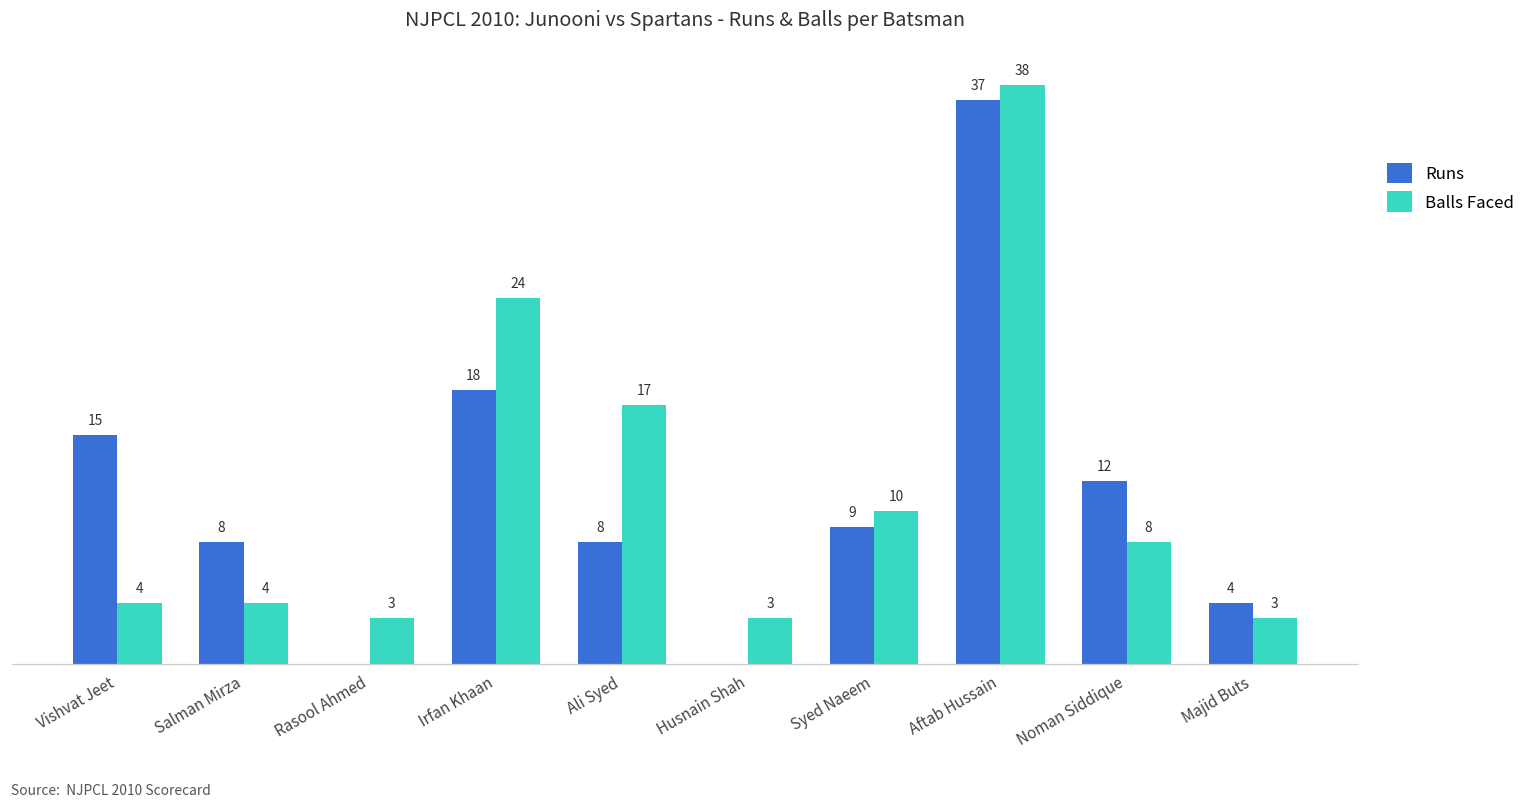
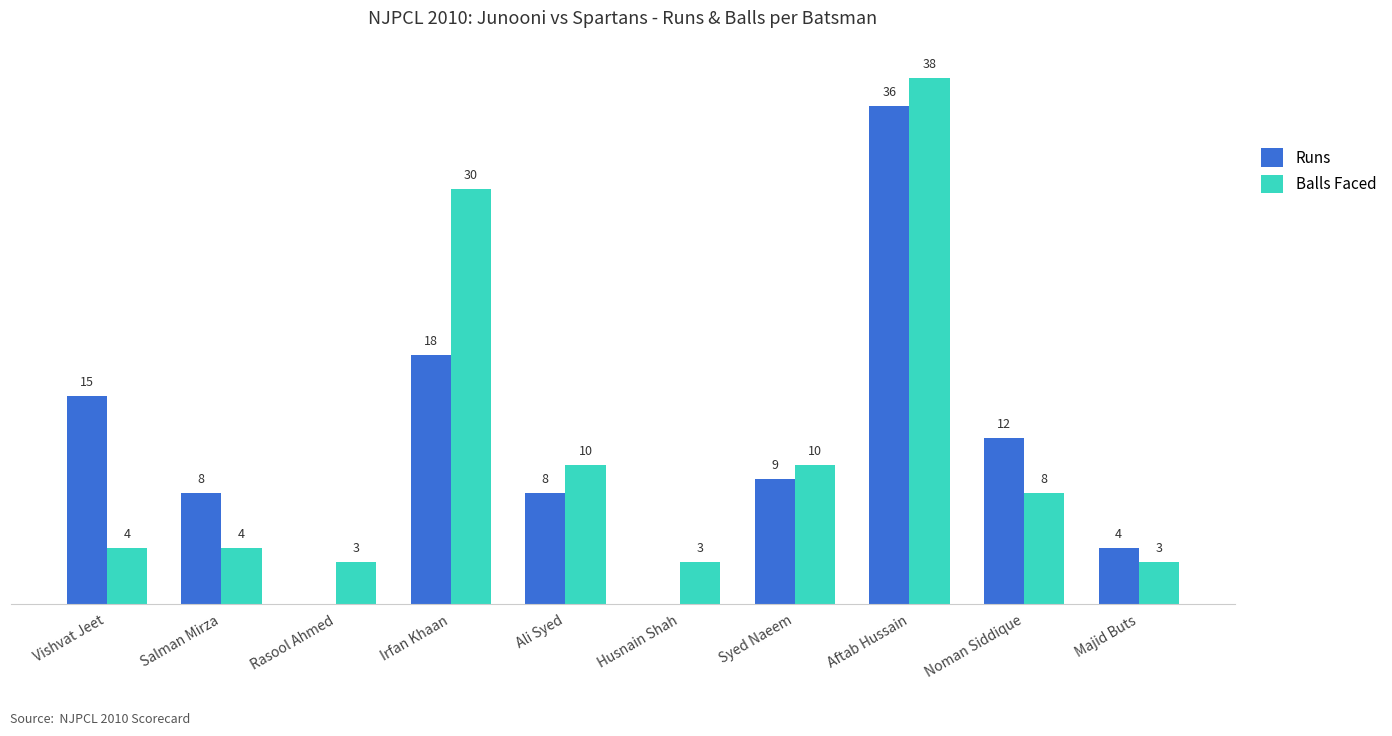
  {
    "Runs": {
      "Vishvat Jeet": 15,
      "Salman Mirza": 8,
      "Irfan Khaan": 18,
      "Ali Syed": 8,
      "Syed Naeem": 9,
-     "Aftab Hussain": 37,
+     "Aftab Hussain": 36,
      "Noman Siddique": 12,
      "Majid Buts": 4
    },
    "Balls Faced": {
      "Vishvat Jeet": 4,
      "Salman Mirza": 4,
      "Rasool Ahmed": 3,
-     "Irfan Khaan": 24,
-     "Ali Syed": 17,
+     "Irfan Khaan": 30,
+     "Ali Syed": 10,
      "Husnain Shah": 3,
      "Syed Naeem": 10,
      "Aftab Hussain": 38,
      "Noman Siddique": 8,
      "Majid Buts": 3
    }
  }
